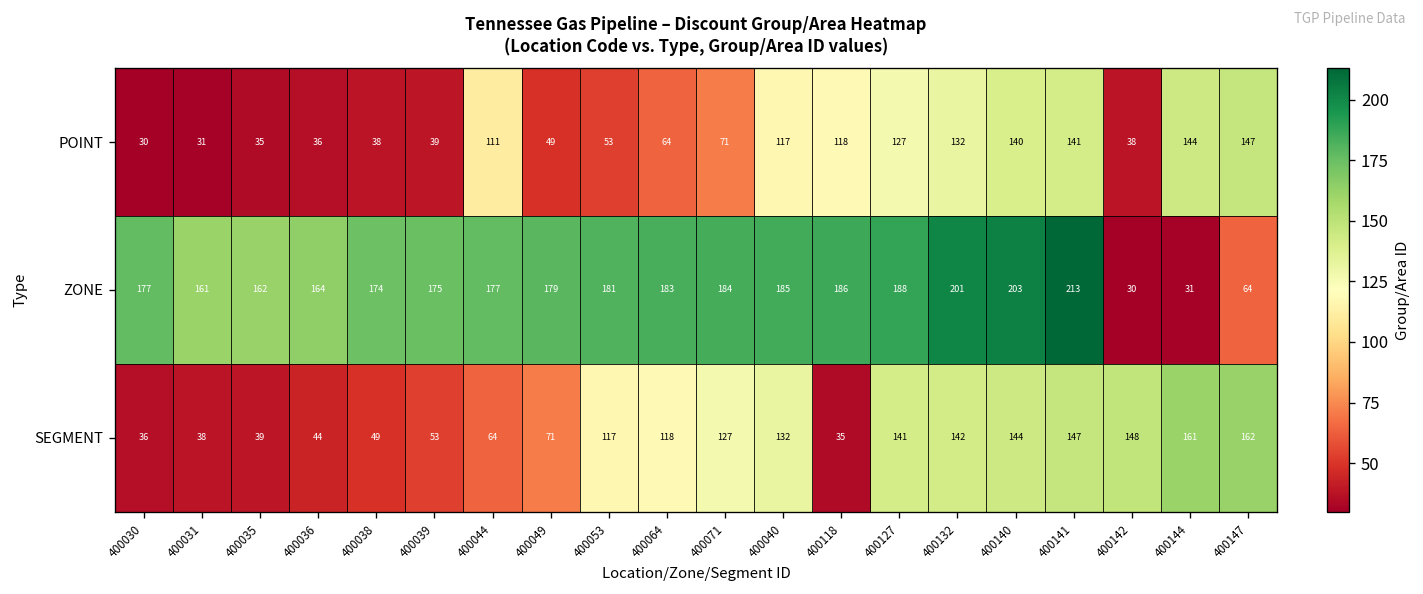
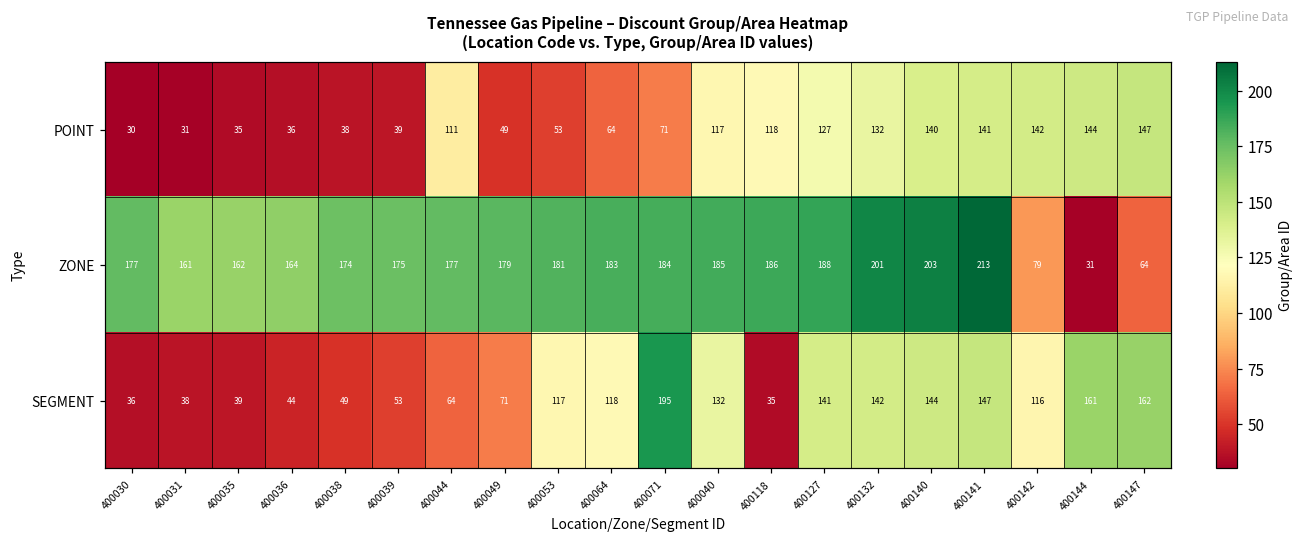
  {
    "POINT": {
      "400030": 30,
      "400031": 31,
      "400035": 35,
      "400036": 36,
      "400038": 38,
      "400039": 39,
      "400044": 111,
      "400049": 49,
      "400053": 53,
      "400064": 64,
      "400071": 71,
      "400040": 117,
      "400118": 118,
      "400127": 127,
      "400132": 132,
      "400140": 140,
      "400141": 141,
-     "400142": 38,
+     "400142": 142,
      "400144": 144,
      "400147": 147
    },
    "ZONE": {
      "400030": 177,
      "400031": 161,
      "400035": 162,
      "400036": 164,
      "400038": 174,
      "400039": 175,
      "400044": 177,
      "400049": 179,
      "400053": 181,
      "400064": 183,
      "400071": 184,
      "400040": 185,
      "400118": 186,
      "400127": 188,
      "400132": 201,
      "400140": 203,
      "400141": 213,
-     "400142": 30,
+     "400142": 79,
      "400144": 31,
      "400147": 64
    },
    "SEGMENT": {
      "400030": 36,
      "400031": 38,
      "400035": 39,
      "400036": 44,
      "400038": 49,
      "400039": 53,
      "400044": 64,
      "400049": 71,
      "400053": 117,
      "400064": 118,
-     "400071": 127,
+     "400071": 195,
      "400040": 132,
      "400118": 35,
      "400127": 141,
      "400132": 142,
      "400140": 144,
      "400141": 147,
-     "400142": 148,
+     "400142": 116,
      "400144": 161,
      "400147": 162
    }
  }
